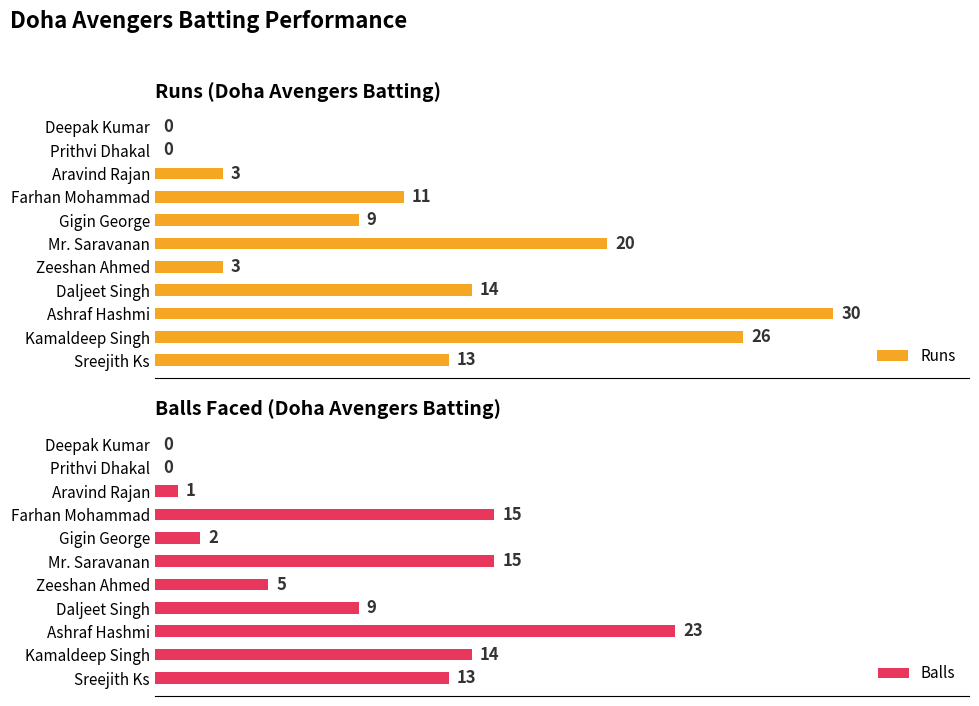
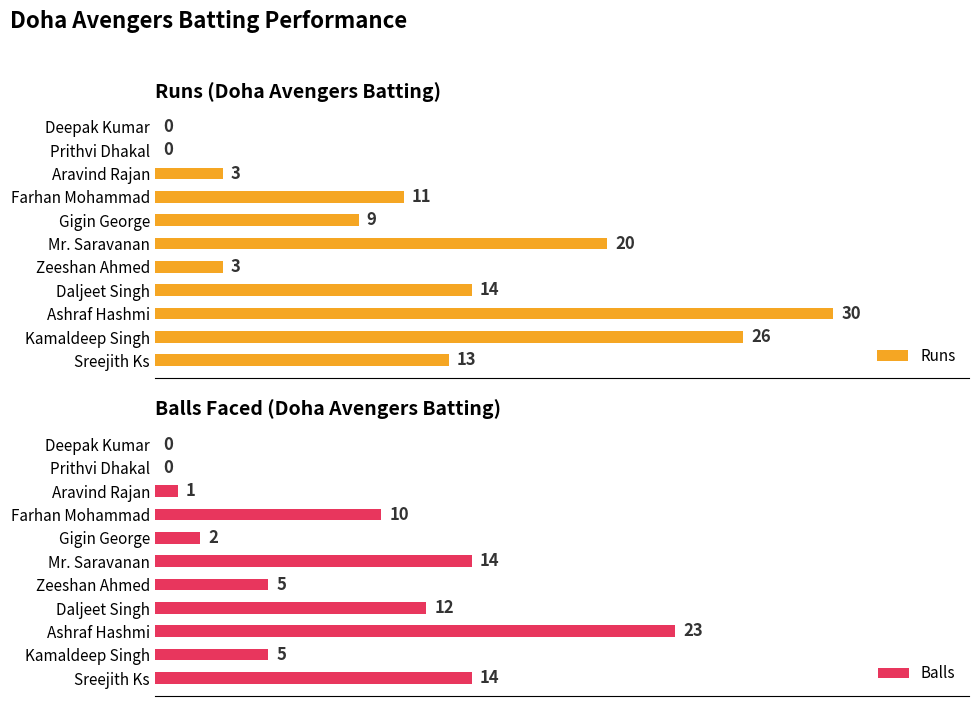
  {
    "Runs (Doha Avengers Batting)": {
      "Deepak Kumar": 0,
      "Prithvi Dhakal": 0,
      "Aravind Rajan": 3,
      "Farhan Mohammad": 11,
      "Gigin George": 9,
      "Mr. Saravanan": 20,
      "Zeeshan Ahmed": 3,
      "Daljeet Singh": 14,
      "Ashraf Hashmi": 30,
      "Kamaldeep Singh": 26,
      "Sreejith Ks": 13
    },
    "Balls Faced (Doha Avengers Batting)": {
      "Deepak Kumar": 0,
      "Prithvi Dhakal": 0,
      "Aravind Rajan": 1,
-     "Farhan Mohammad": 15,
+     "Farhan Mohammad": 10,
      "Gigin George": 2,
-     "Mr. Saravanan": 15,
+     "Mr. Saravanan": 14,
      "Zeeshan Ahmed": 5,
-     "Daljeet Singh": 9,
+     "Daljeet Singh": 12,
      "Ashraf Hashmi": 23,
-     "Kamaldeep Singh": 14,
-     "Sreejith Ks": 13
+     "Kamaldeep Singh": 5,
+     "Sreejith Ks": 14
    }
  }
